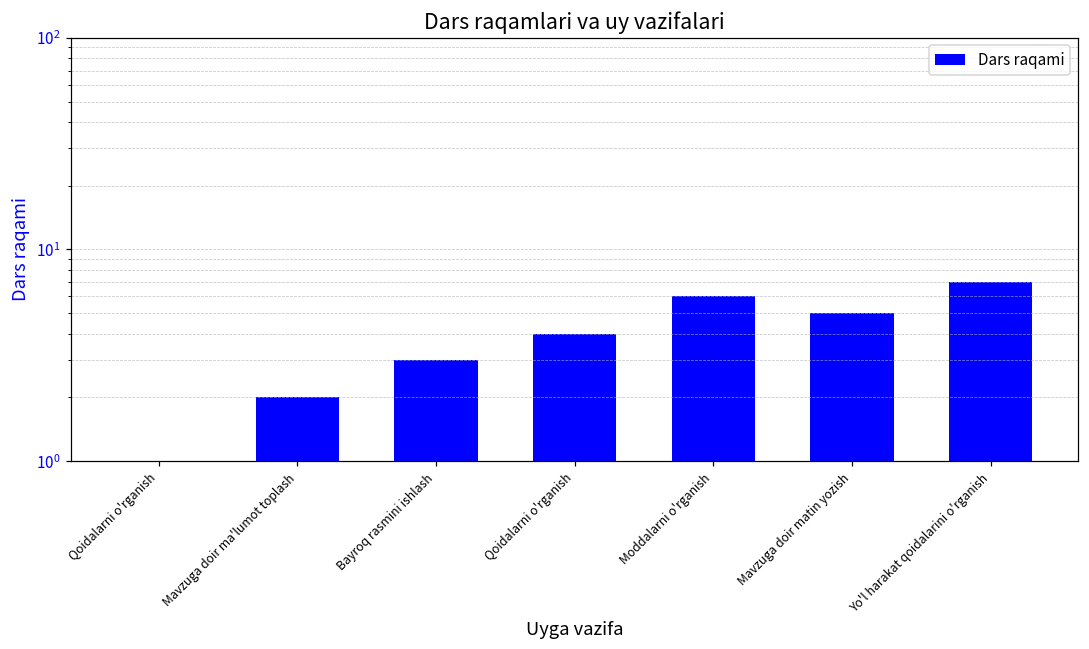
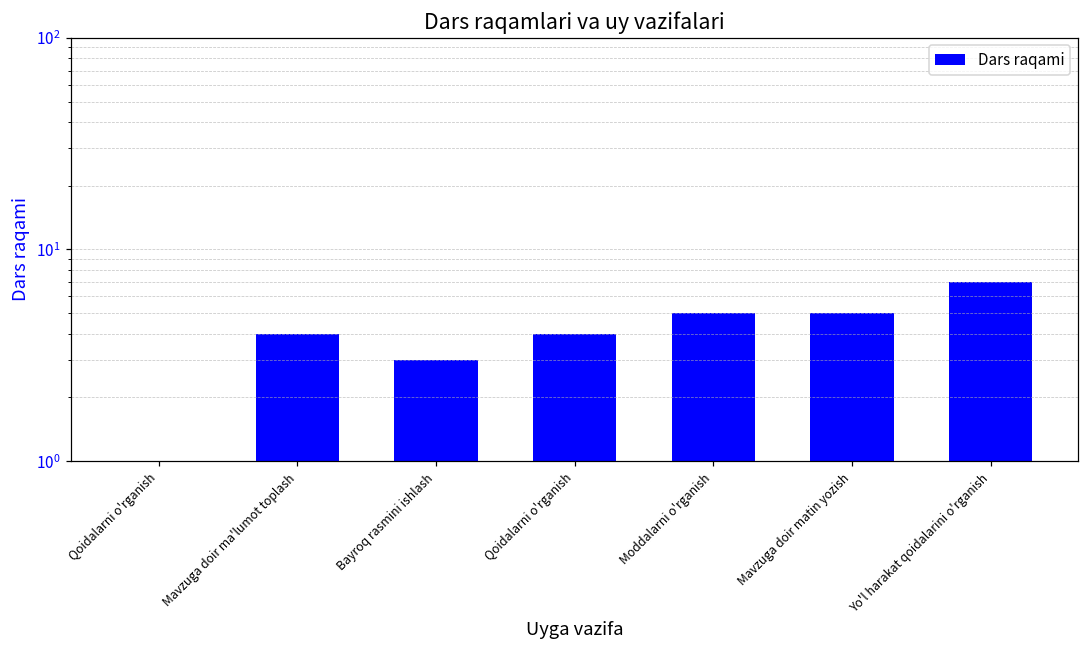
  {
-   "Mavzuga doir ma'lumot toplash": 2,
+   "Mavzuga doir ma'lumot toplash": 4,
    "Bayroq rasmini ishlash": 3,
-   "Moddalarni o'rganish": 6,
+   "Moddalarni o'rganish": 5,
    "Mavzuga doir matin yozish": 5,
    "Yo'l harakat qoidalarini o'rganish": 7
  }
